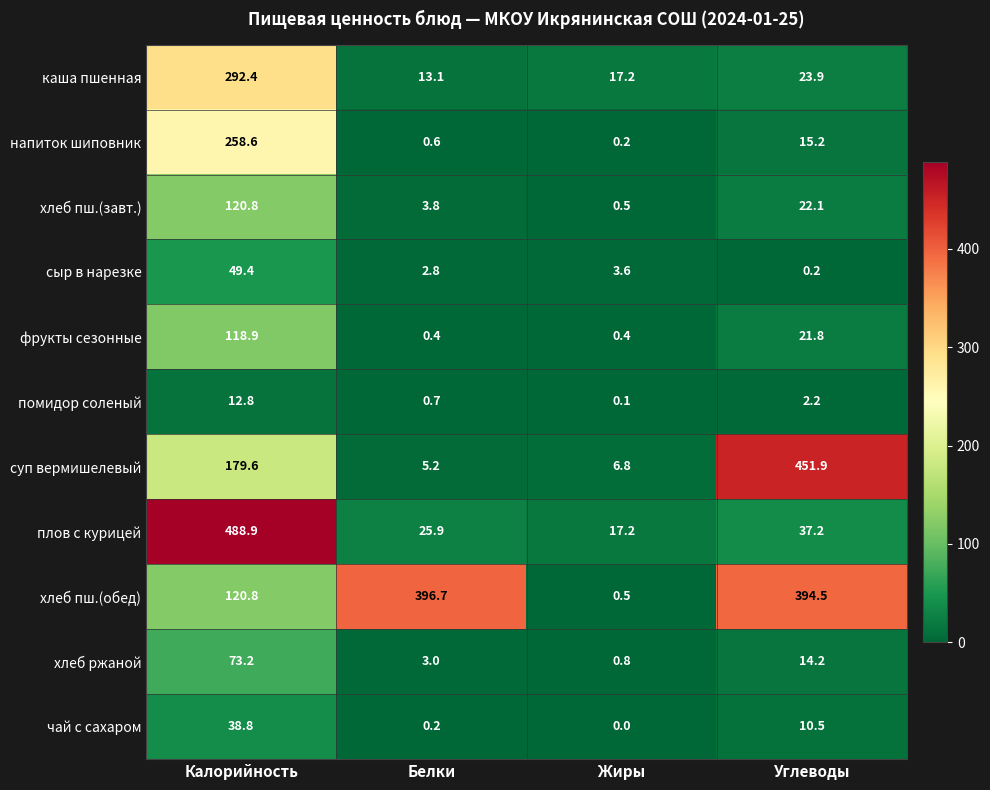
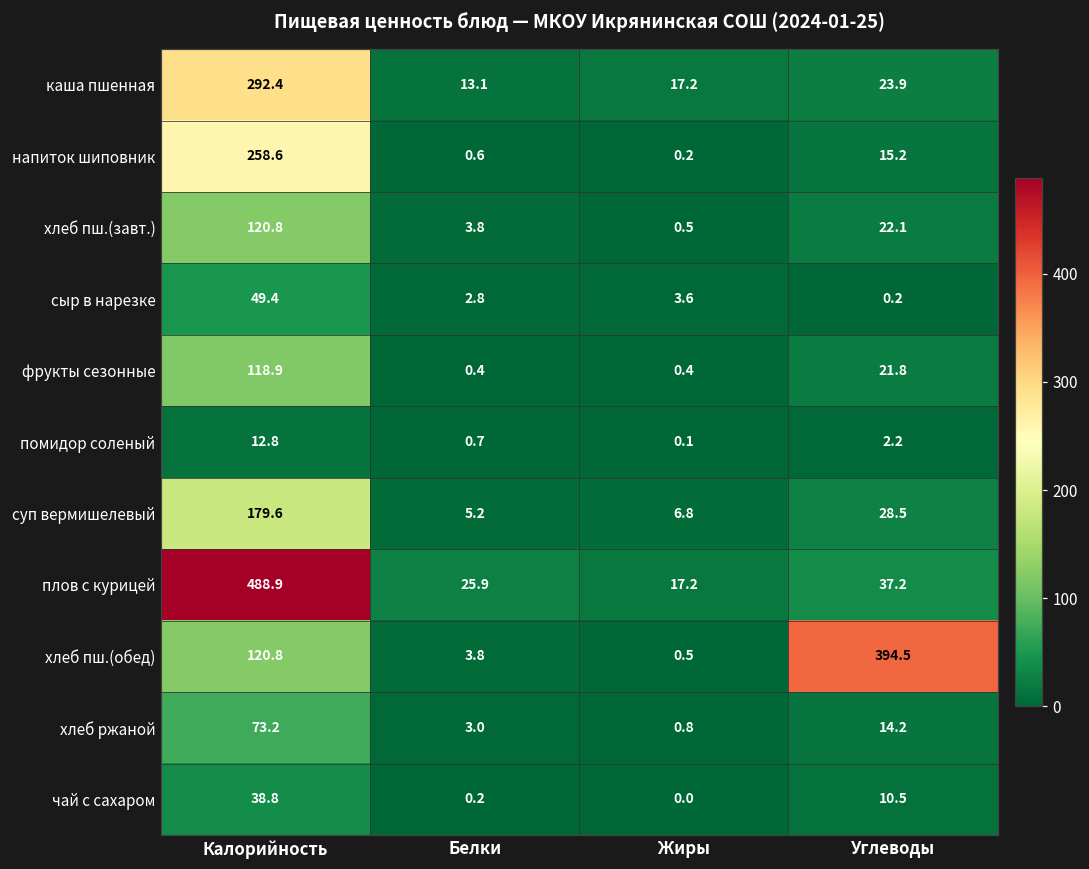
  {
    "каша пшенная": {
      "Калорийность": 292.4,
      "Белки": 13.1,
      "Жиры": 17.2,
      "Углеводы": 23.9
    },
    "напиток шиповник": {
      "Калорийность": 258.6,
      "Белки": 0.6,
      "Жиры": 0.2,
      "Углеводы": 15.2
    },
    "хлеб пш.(завт.)": {
      "Калорийность": 120.8,
      "Белки": 3.8,
      "Жиры": 0.5,
      "Углеводы": 22.1
    },
    "сыр в нарезке": {
      "Калорийность": 49.4,
      "Белки": 2.8,
      "Жиры": 3.6,
      "Углеводы": 0.2
    },
    "фрукты сезонные": {
      "Калорийность": 118.9,
      "Белки": 0.4,
      "Жиры": 0.4,
      "Углеводы": 21.8
    },
    "помидор соленый": {
      "Калорийность": 12.8,
      "Белки": 0.7,
      "Жиры": 0.1,
      "Углеводы": 2.2
    },
    "суп вермишелевый": {
      "Калорийность": 179.6,
      "Белки": 5.2,
      "Жиры": 6.8,
-     "Углеводы": 451.9
+     "Углеводы": 28.5
    },
    "плов с курицей": {
      "Калорийность": 488.9,
      "Белки": 25.9,
      "Жиры": 17.2,
      "Углеводы": 37.2
    },
    "хлеб пш.(обед)": {
      "Калорийность": 120.8,
-     "Белки": 396.7,
+     "Белки": 3.8,
      "Жиры": 0.5,
      "Углеводы": 394.5
    },
    "хлеб ржаной": {
      "Калорийность": 73.2,
      "Белки": 3.0,
      "Жиры": 0.8,
      "Углеводы": 14.2
    },
    "чай с сахаром": {
      "Калорийность": 38.8,
      "Белки": 0.2,
      "Жиры": 0.0,
      "Углеводы": 10.5
    }
  }
